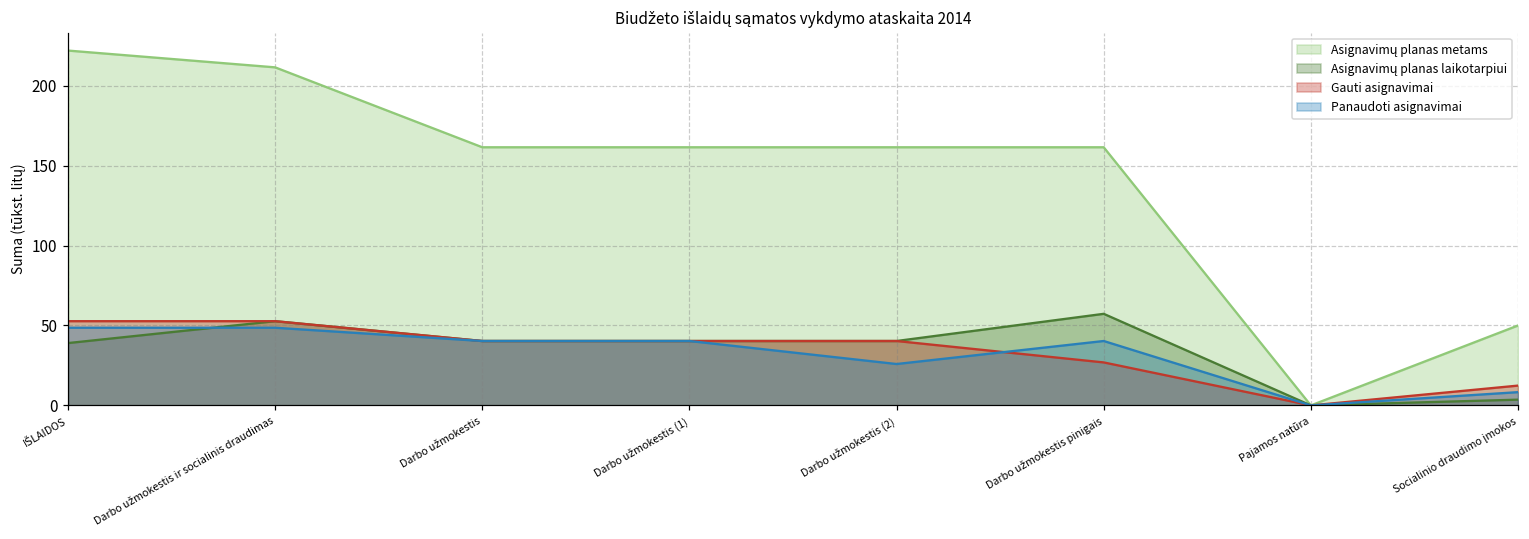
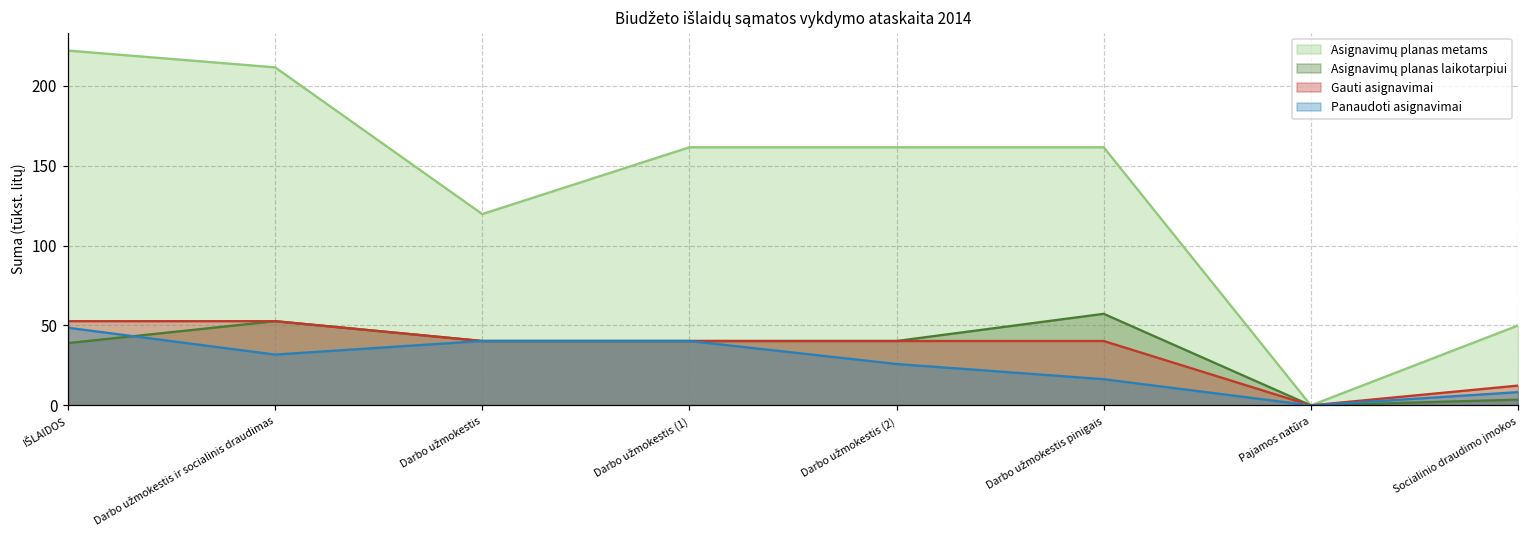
  {
    "Asignavimų planas metams": {
      "IŠLAIDOS": 222,
      "Darbo užmokestis ir socialinis draudimas": 212,
-     "Darbo užmokestis": 162,
+     "Darbo užmokestis": 120,
      "Darbo užmokestis (1)": 162,
      "Darbo užmokestis (2)": 162,
      "Darbo užmokestis pinigais": 162,
      "Socialinio draudimo įmokos": 50
    },
    "Asignavimų planas laikotarpiui": {
      "IŠLAIDOS": 39,
      "Darbo užmokestis pinigais": 57,
      "Socialinio draudimo įmokos": 4
    },
    "Gauti asignavimai": {
      "IŠLAIDOS": 53,
-     "Darbo užmokestis pinigais": 27,
+     "Darbo užmokestis pinigais": 40,
      "Socialinio draudimo įmokos": 12
    },
    "Panaudoti asignavimai": {
      "IŠLAIDOS": 49,
-     "Darbo užmokestis ir socialinis draudimas": 49,
+     "Darbo užmokestis ir socialinis draudimas": 32,
      "Darbo užmokestis (2)": 26,
-     "Darbo užmokestis pinigais": 40,
+     "Darbo užmokestis pinigais": 16,
      "Socialinio draudimo įmokos": 8
    }
  }
